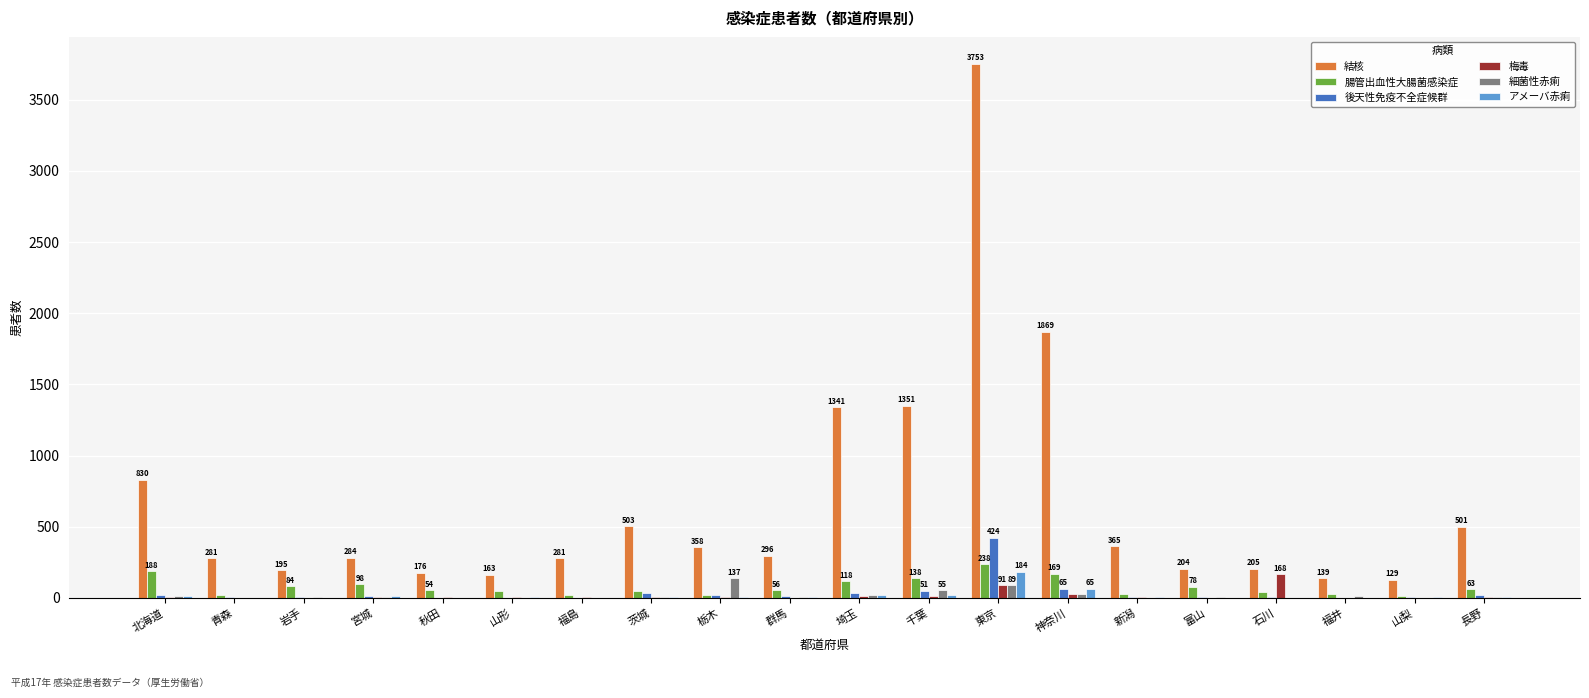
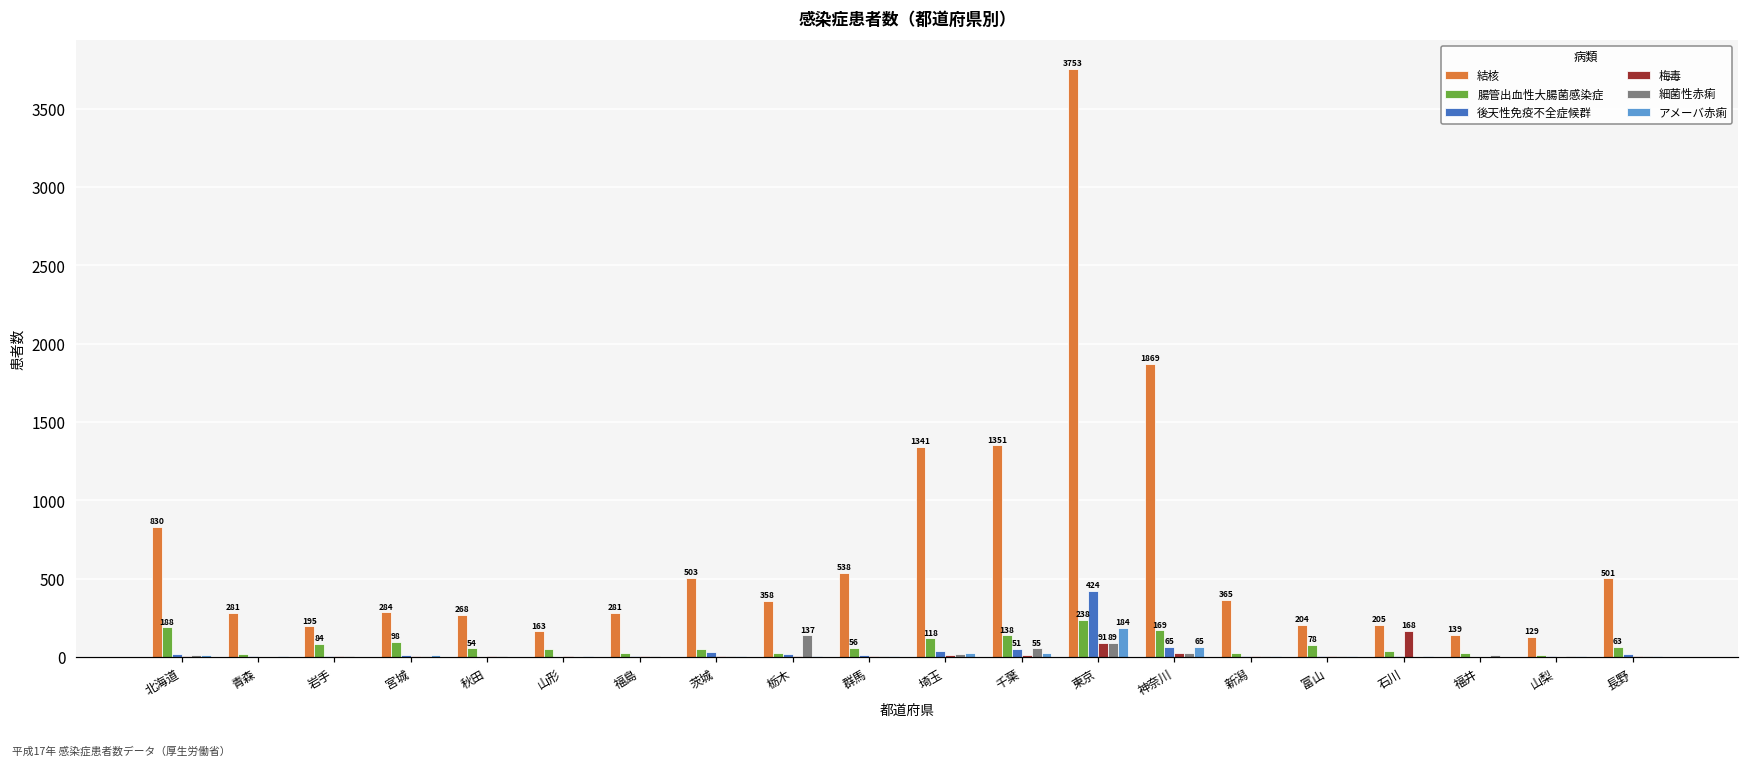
  {
    "結核": {
      "北海道": 830,
      "青森": 281,
      "岩手": 195,
      "宮城": 284,
-     "秋田": 176,
+     "秋田": 268,
      "山形": 163,
      "福島": 281,
      "茨城": 503,
      "栃木": 358,
-     "群馬": 296,
+     "群馬": 538,
      "埼玉": 1341,
      "千葉": 1351,
      "東京": 3753,
      "神奈川": 1869,
      "新潟": 365,
      "富山": 204,
      "石川": 205,
      "福井": 139,
      "山梨": 129,
      "長野": 501
    },
    "腸管出血性大腸菌感染症": {
      "北海道": 188,
      "岩手": 84,
      "宮城": 98,
      "秋田": 54,
      "群馬": 56,
      "埼玉": 118,
      "千葉": 138,
      "東京": 238,
      "神奈川": 169,
      "富山": 78,
      "長野": 63
    },
    "梅毒": {
      "東京": 91,
      "石川": 168
    },
    "細菌性赤痢": {
      "栃木": 137,
      "千葉": 55,
      "東京": 89
    }
  }
